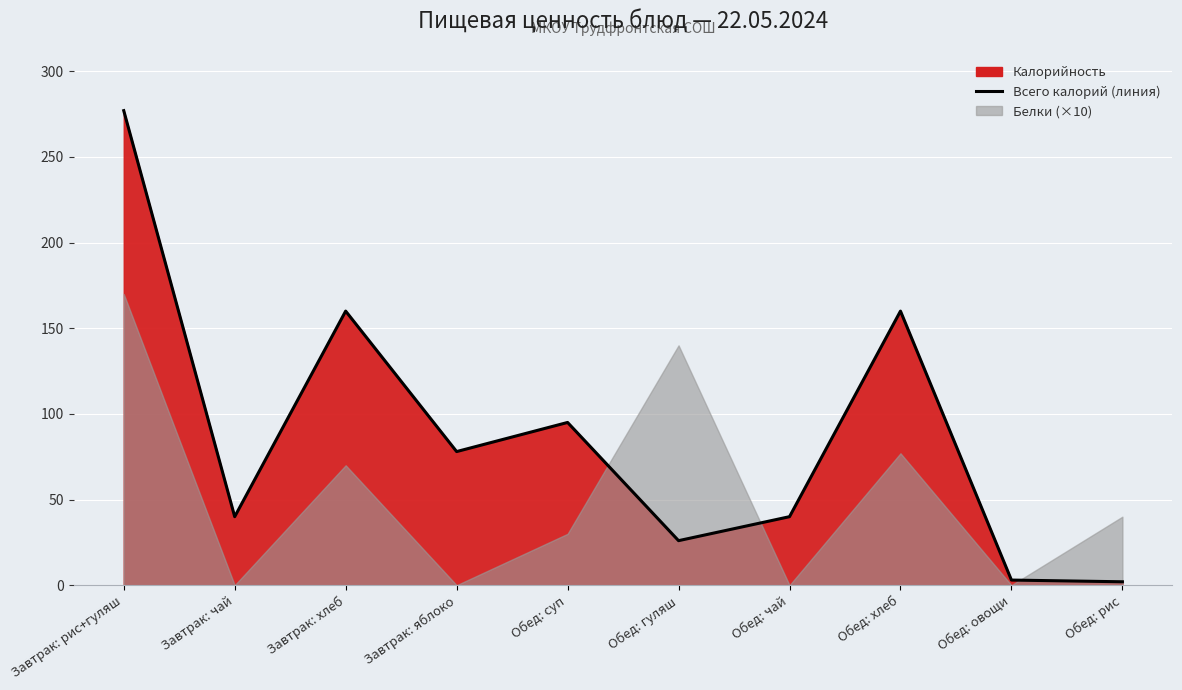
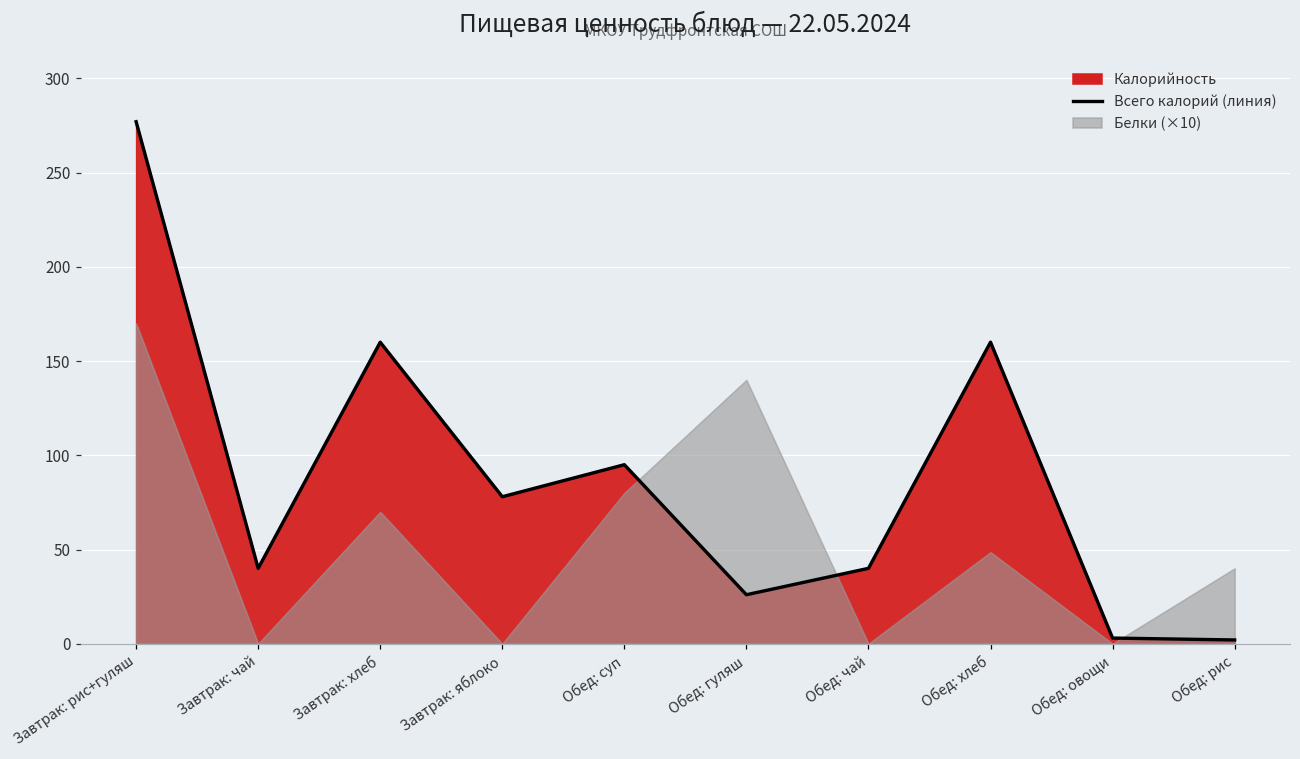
  {
    "Калорийность": {
      "Завтрак: рис+гуляш": 277,
      "Завтрак: чай": 40,
      "Завтрак: хлеб": 160,
      "Завтрак: яблоко": 78,
      "Обед: суп": 95,
      "Обед: гуляш": 26,
      "Обед: чай": 40,
      "Обед: хлеб": 160,
      "Обед: овощи": 3,
      "Обед: рис": 2
    },
    "Белки (×10)": {
      "Завтрак: рис+гуляш": 170,
      "Завтрак: чай": 0,
      "Завтрак: хлеб": 70,
      "Завтрак: яблоко": 0,
-     "Обед: суп": 30,
+     "Обед: суп": 80,
      "Обед: гуляш": 140,
      "Обед: чай": 0,
-     "Обед: хлеб": 77,
+     "Обед: хлеб": 49,
      "Обед: овощи": 0,
      "Обед: рис": 40
    }
  }
